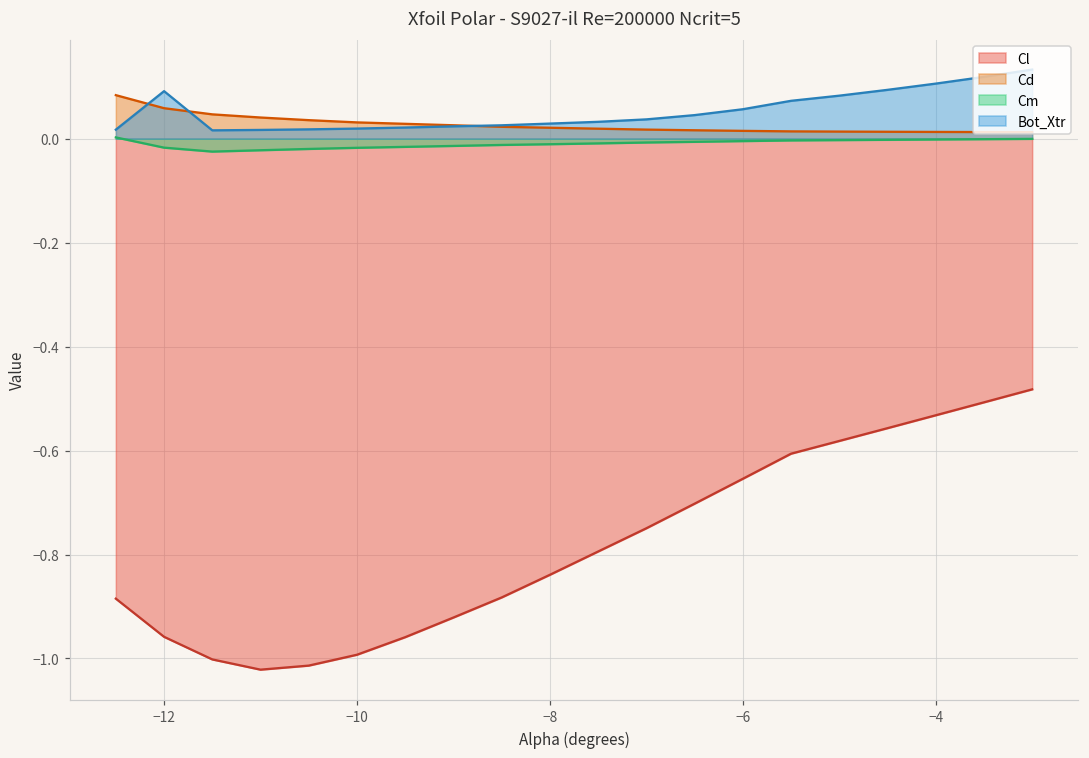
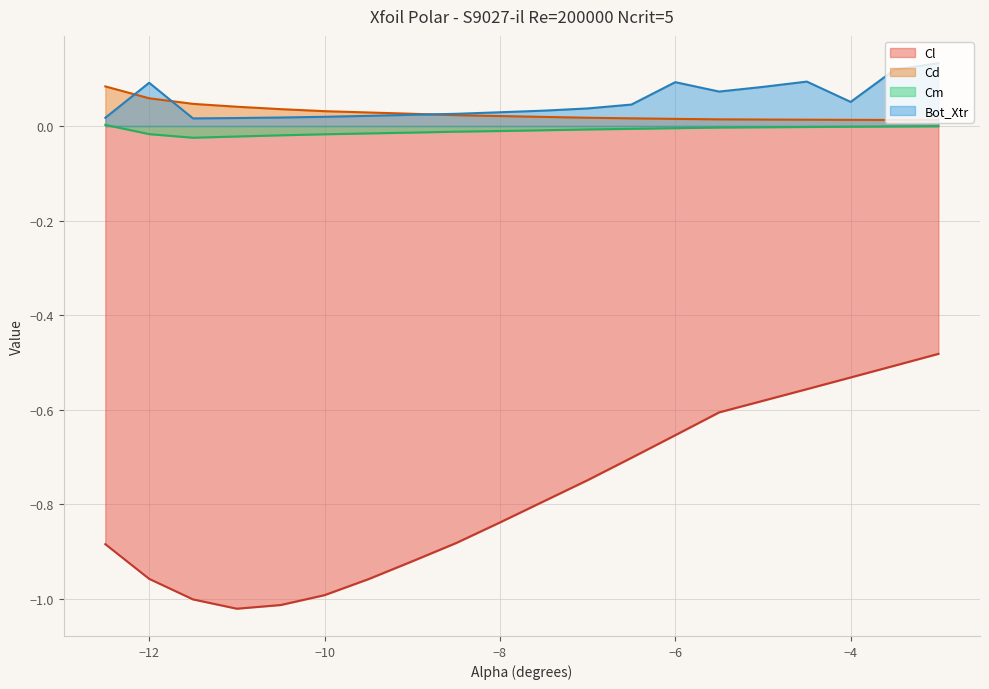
  {
    "Bot_Xtr": {
      "−12": 0.09,
      "−10": 0.02,
      "−8": 0.03,
-     "−6": 0.06,
-     "−4": 0.11
+     "−6": 0.09,
+     "−4": 0.05
    }
  }
